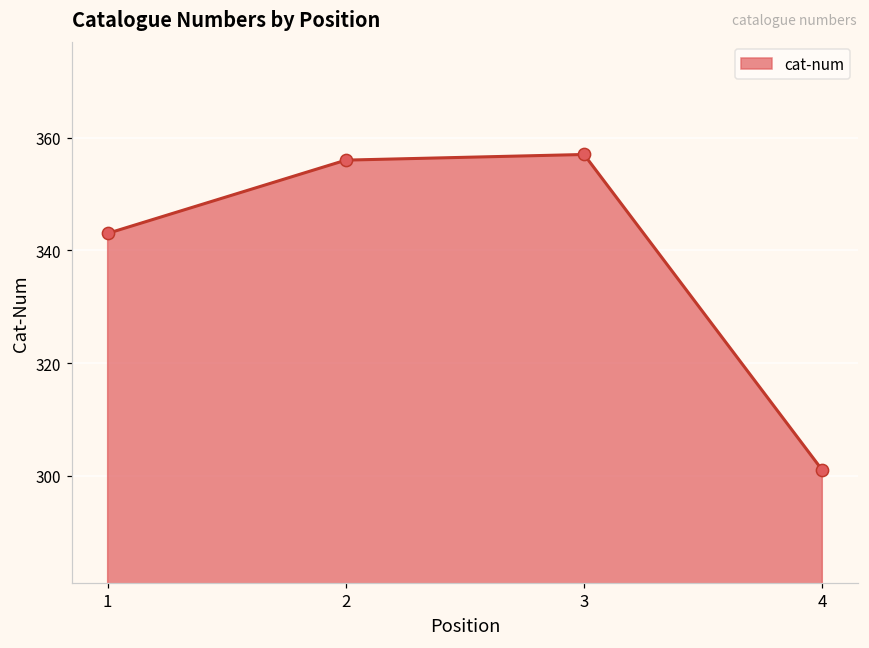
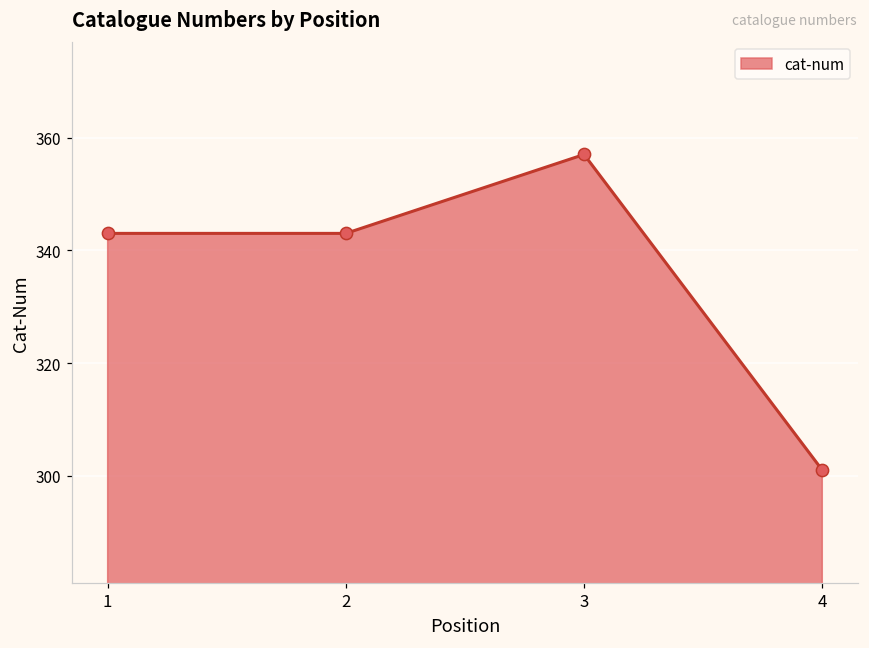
  {
    "1": 343,
-   "2": 356,
+   "2": 343,
    "3": 357,
    "4": 301
  }
